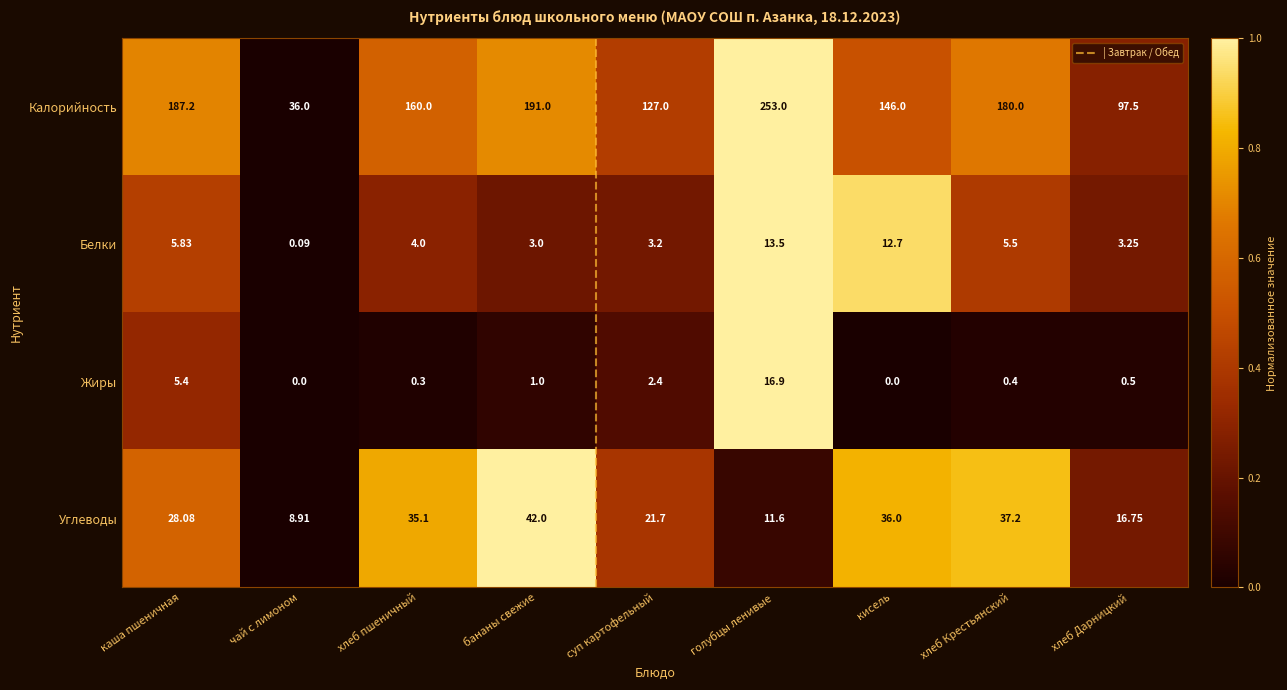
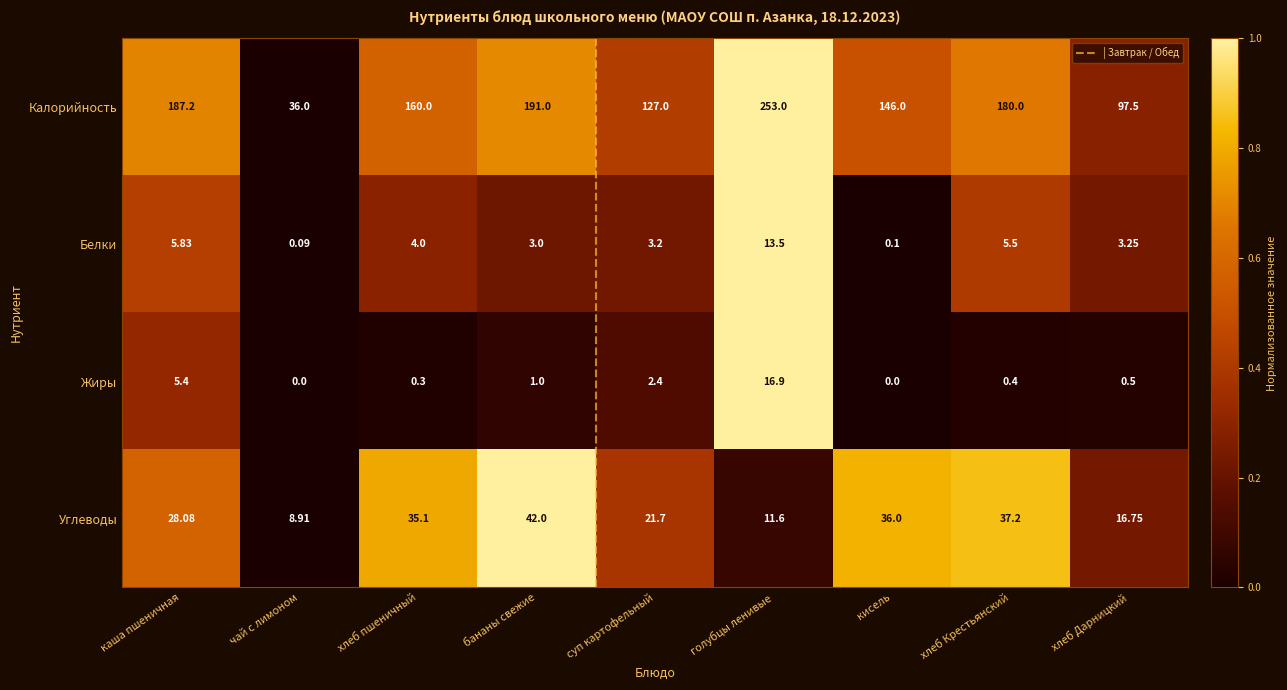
  {
    "Калорийность": {
      "каша пшеничная": 187.2,
      "чай с лимоном": 36.0,
      "хлеб пшеничный": 160.0,
      "бананы свежие": 191.0,
      "суп картофельный": 127.0,
      "голубцы ленивые": 253.0,
      "кисель": 146.0,
      "хлеб Крестьянский": 180.0,
      "хлеб Дарницкий": 97.5
    },
    "Белки": {
      "каша пшеничная": 5.83,
      "чай с лимоном": 0.09,
      "хлеб пшеничный": 4.0,
      "бананы свежие": 3.0,
      "суп картофельный": 3.2,
      "голубцы ленивые": 13.5,
-     "кисель": 12.7,
+     "кисель": 0.1,
      "хлеб Крестьянский": 5.5,
      "хлеб Дарницкий": 3.25
    },
    "Жиры": {
      "каша пшеничная": 5.4,
      "чай с лимоном": 0.0,
      "хлеб пшеничный": 0.3,
      "бананы свежие": 1.0,
      "суп картофельный": 2.4,
      "голубцы ленивые": 16.9,
      "кисель": 0.0,
      "хлеб Крестьянский": 0.4,
      "хлеб Дарницкий": 0.5
    },
    "Углеводы": {
      "каша пшеничная": 28.08,
      "чай с лимоном": 8.91,
      "хлеб пшеничный": 35.1,
      "бананы свежие": 42.0,
      "суп картофельный": 21.7,
      "голубцы ленивые": 11.6,
      "кисель": 36.0,
      "хлеб Крестьянский": 37.2,
      "хлеб Дарницкий": 16.75
    }
  }
